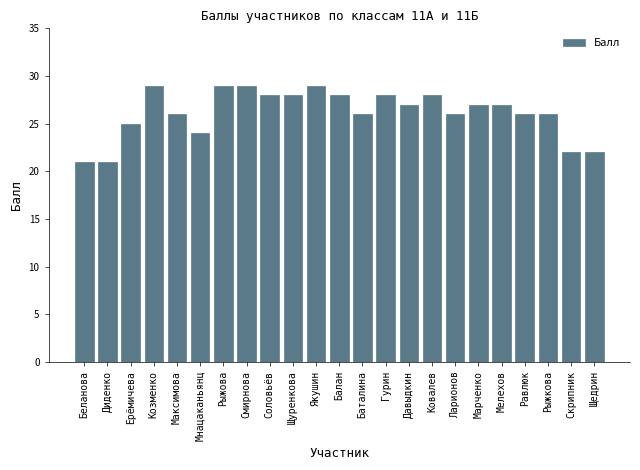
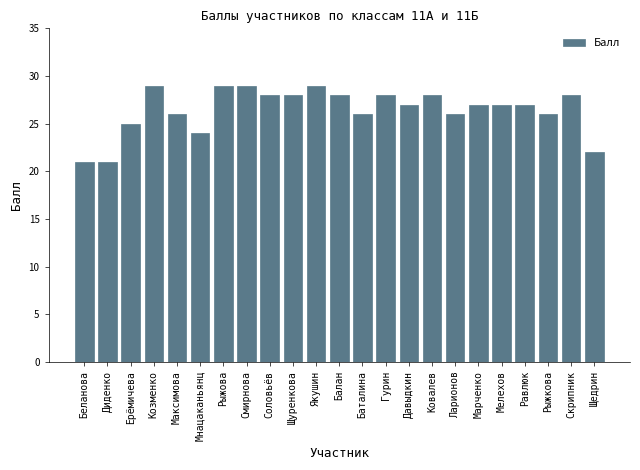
  {
    "Беланова": 21,
    "Диденко": 21,
    "Ерёмичева": 25,
    "Козменко": 29,
    "Максимова": 26,
    "Мнацаканьянц": 24,
    "Рыжова": 29,
    "Смирнова": 29,
    "Соловьёв": 28,
    "Щуренкова": 28,
    "Якушин": 29,
    "Балан": 28,
    "Баталина": 26,
    "Гурин": 28,
    "Давыдкин": 27,
    "Ковалев": 28,
    "Ларионов": 26,
    "Марченко": 27,
    "Мелехов": 27,
-   "Равлюк": 26,
+   "Равлюк": 27,
    "Рыжкова": 26,
-   "Скрипник": 22,
+   "Скрипник": 28,
    "Щедрин": 22
  }
